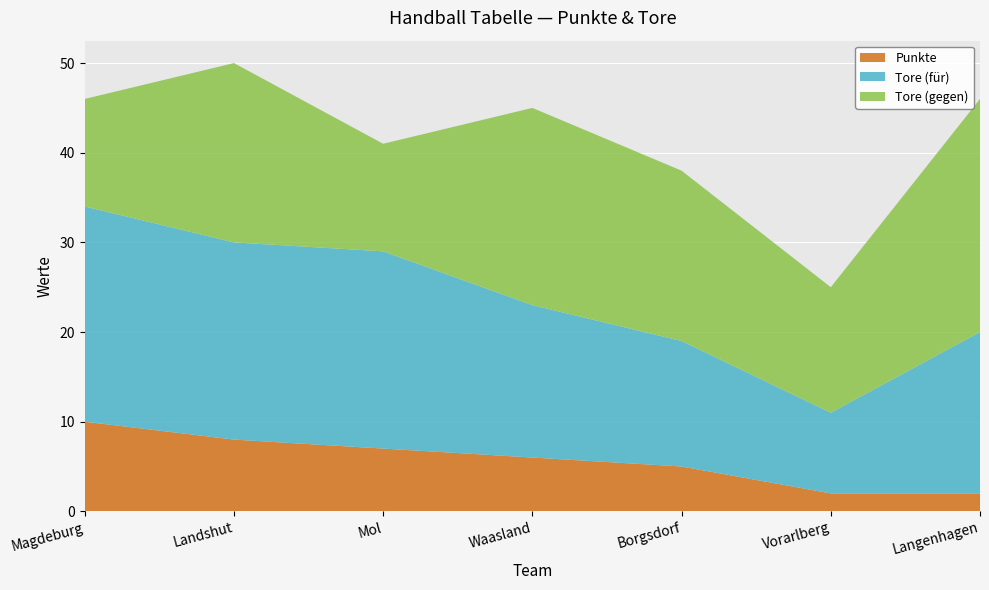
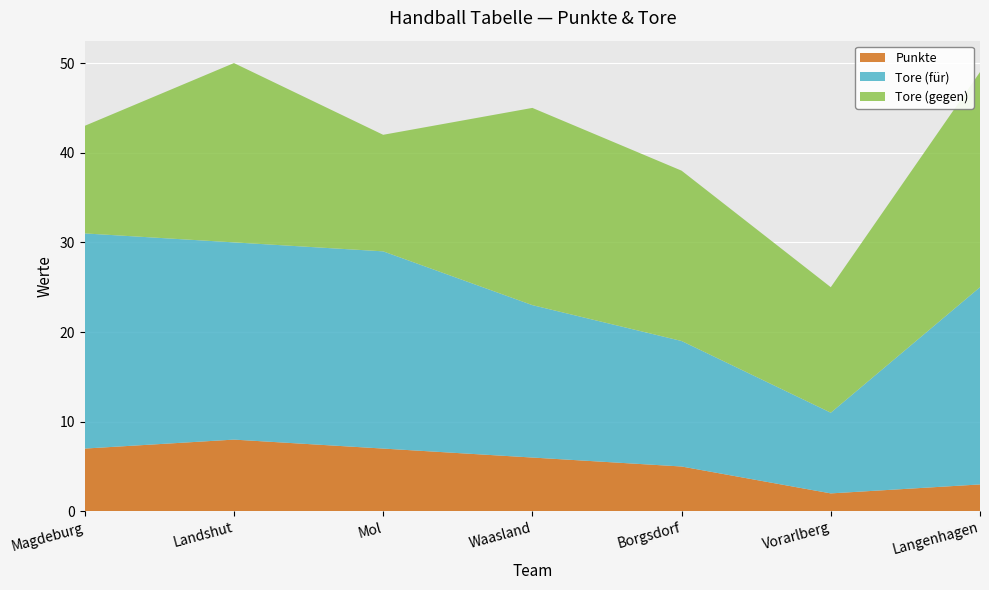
  {
    "Punkte": {
-     "Magdeburg": 10,
+     "Magdeburg": 7,
      "Landshut": 8,
      "Mol": 7,
      "Waasland": 6,
      "Borgsdorf": 5,
      "Vorarlberg": 2,
-     "Langenhagen": 2
+     "Langenhagen": 3
    },
    "Tore (für)": {
      "Magdeburg": 24,
      "Landshut": 22,
      "Mol": 22,
      "Waasland": 17,
      "Borgsdorf": 14,
      "Vorarlberg": 9,
-     "Langenhagen": 18
+     "Langenhagen": 22
    },
    "Tore (gegen)": {
      "Magdeburg": 12,
      "Landshut": 20,
-     "Mol": 12,
+     "Mol": 13,
      "Waasland": 22,
      "Borgsdorf": 19,
      "Vorarlberg": 14,
-     "Langenhagen": 26
+     "Langenhagen": 24
    }
  }
